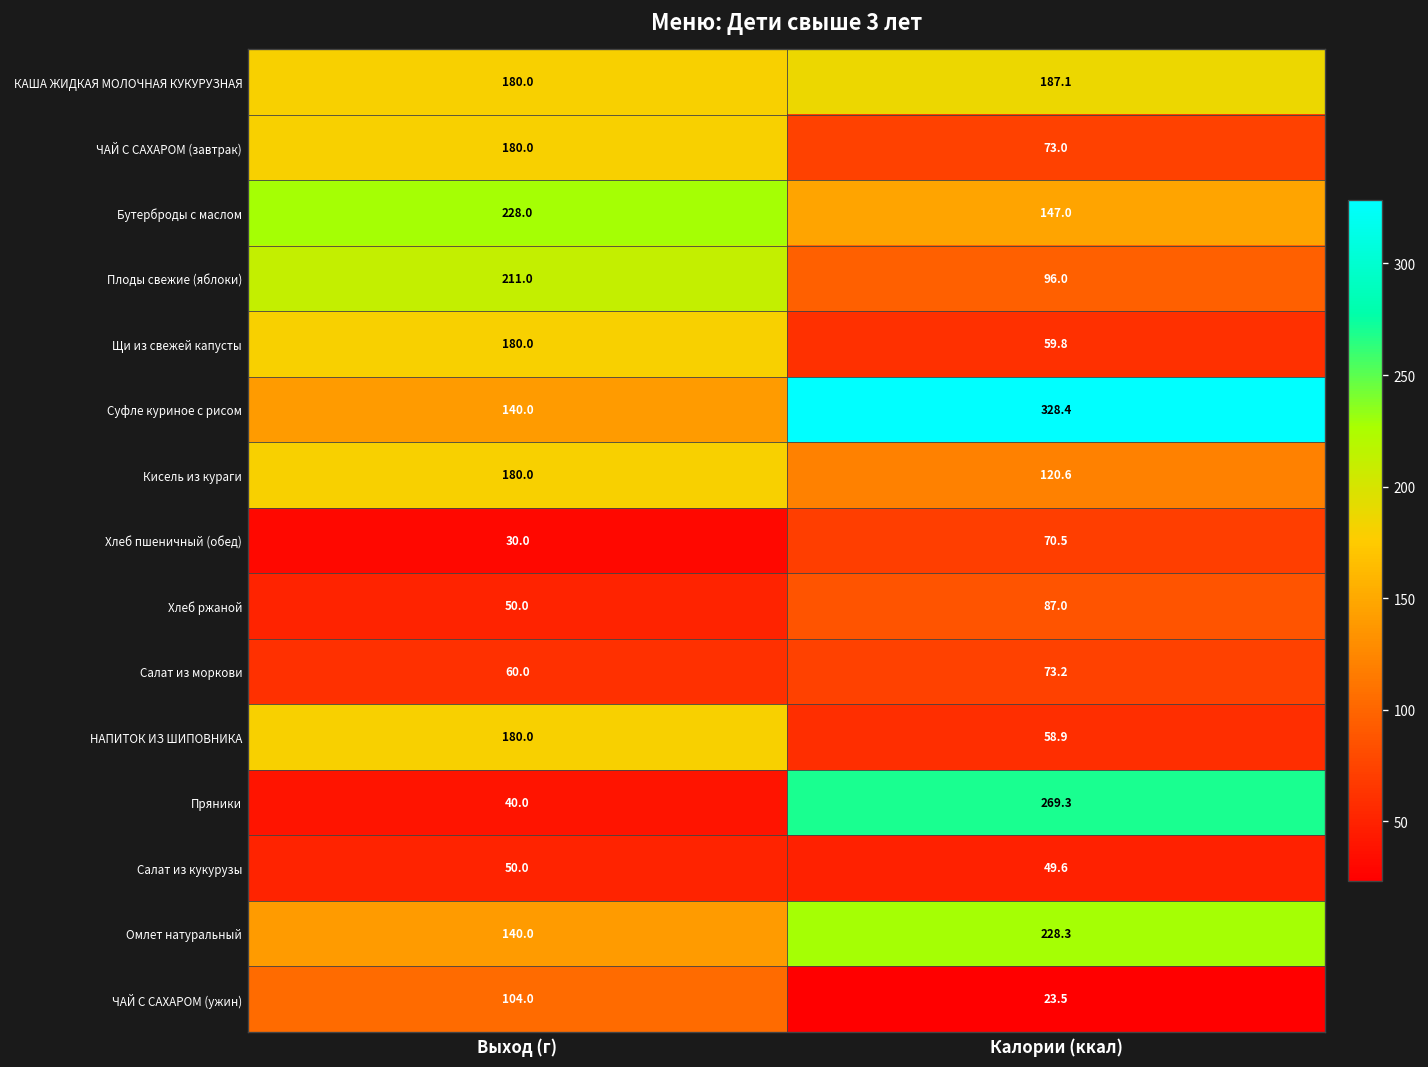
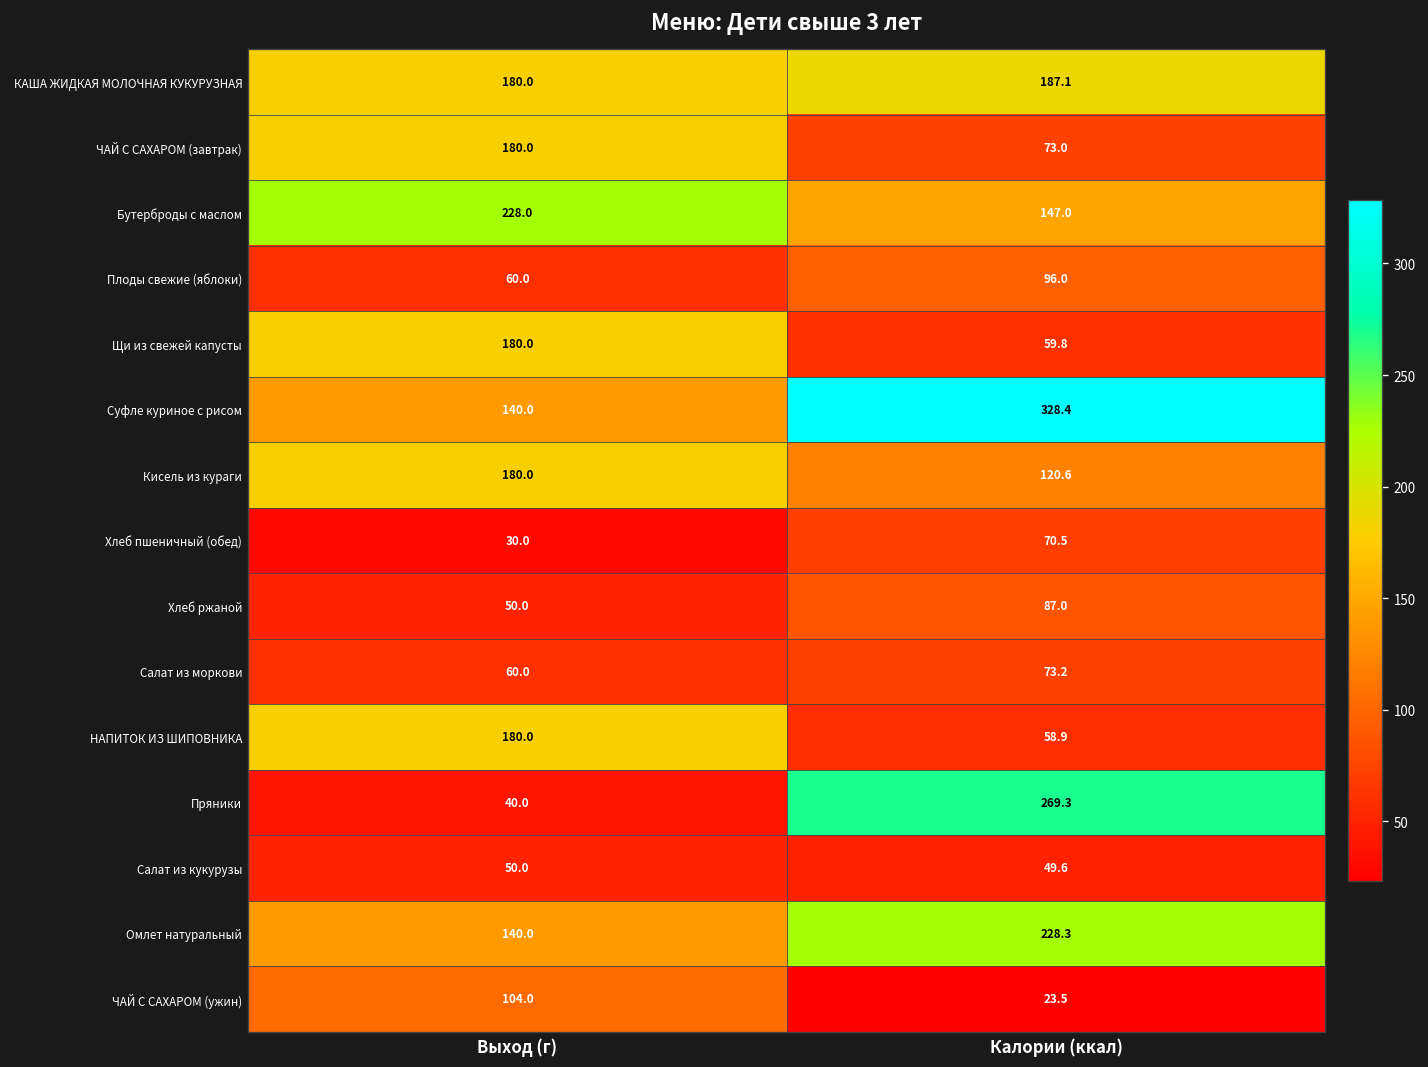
  {
    "КАША ЖИДКАЯ МОЛОЧНАЯ КУКУРУЗНАЯ": {
      "Выход (г)": 180.0,
      "Калории (ккал)": 187.1
    },
    "ЧАЙ С САХАРОМ (завтрак)": {
      "Выход (г)": 180.0,
      "Калории (ккал)": 73.0
    },
    "Бутерброды с маслом": {
      "Выход (г)": 228.0,
      "Калории (ккал)": 147.0
    },
    "Плоды свежие (яблоки)": {
-     "Выход (г)": 211.0,
+     "Выход (г)": 60.0,
      "Калории (ккал)": 96.0
    },
    "Щи из свежей капусты": {
      "Выход (г)": 180.0,
      "Калории (ккал)": 59.8
    },
    "Суфле куриное с рисом": {
      "Выход (г)": 140.0,
      "Калории (ккал)": 328.4
    },
    "Кисель из кураги": {
      "Выход (г)": 180.0,
      "Калории (ккал)": 120.6
    },
    "Хлеб пшеничный (обед)": {
      "Выход (г)": 30.0,
      "Калории (ккал)": 70.5
    },
    "Хлеб ржаной": {
      "Выход (г)": 50.0,
      "Калории (ккал)": 87.0
    },
    "Салат из моркови": {
      "Выход (г)": 60.0,
      "Калории (ккал)": 73.2
    },
    "НАПИТОК ИЗ ШИПОВНИКА": {
      "Выход (г)": 180.0,
      "Калории (ккал)": 58.9
    },
    "Пряники": {
      "Выход (г)": 40.0,
      "Калории (ккал)": 269.3
    },
    "Салат из кукурузы": {
      "Выход (г)": 50.0,
      "Калории (ккал)": 49.6
    },
    "Омлет натуральный": {
      "Выход (г)": 140.0,
      "Калории (ккал)": 228.3
    },
    "ЧАЙ С САХАРОМ (ужин)": {
      "Выход (г)": 104.0,
      "Калории (ккал)": 23.5
    }
  }
